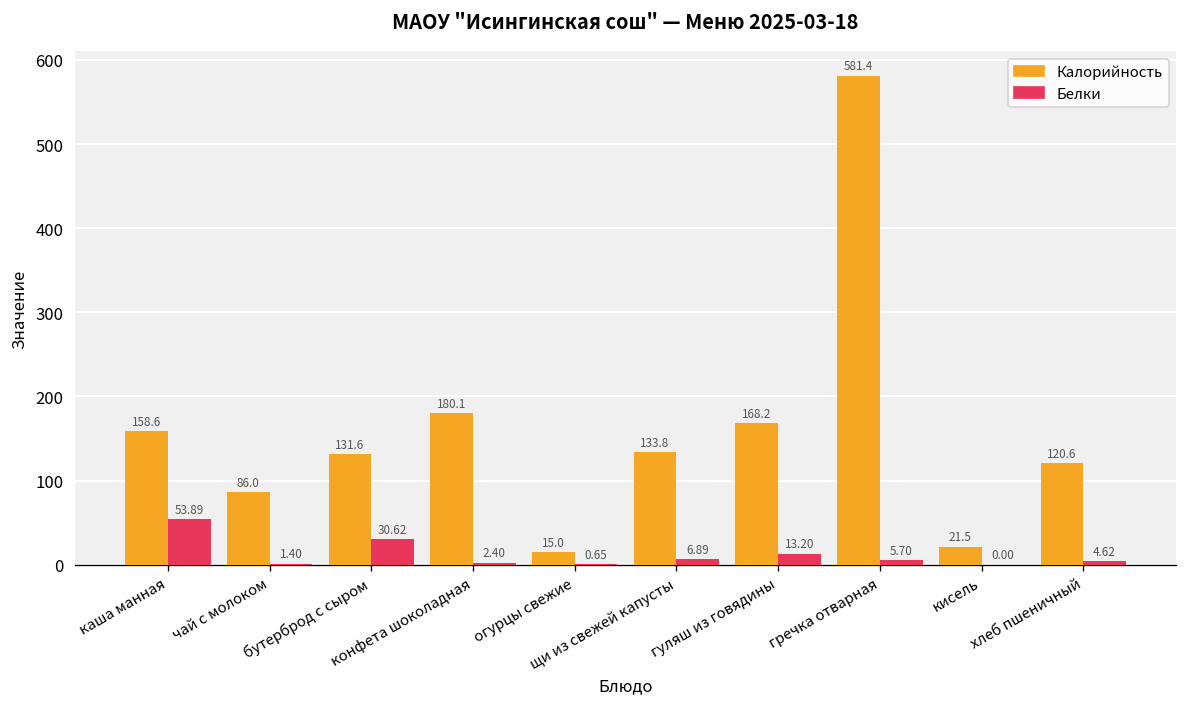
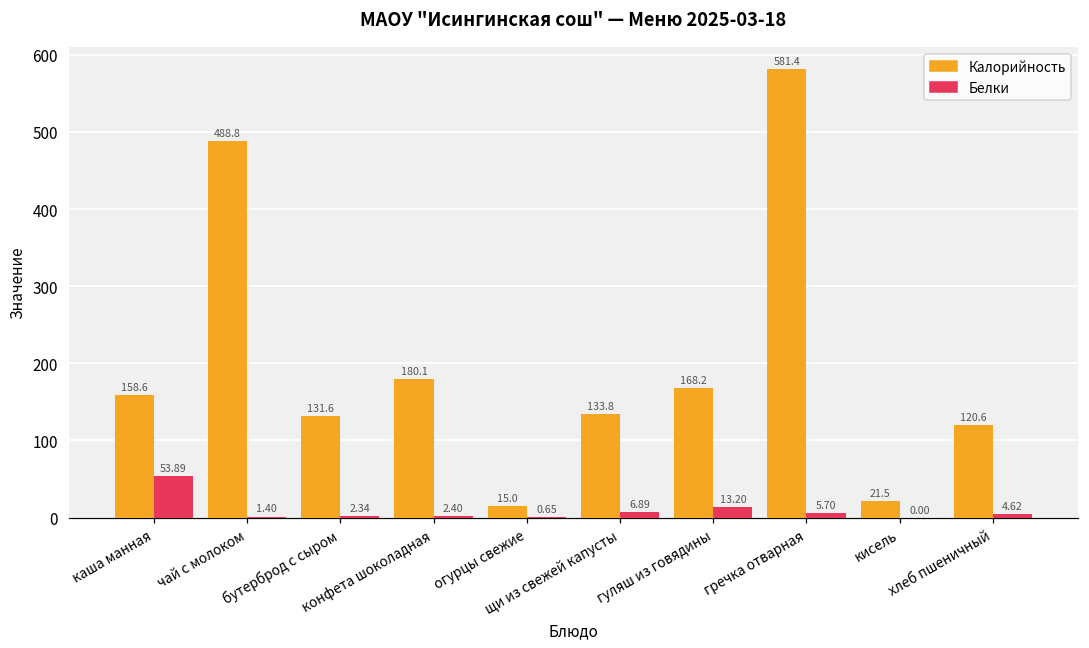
  {
    "Калорийность": {
      "каша манная": 158.6,
-     "чай с молоком": 86.0,
+     "чай с молоком": 488.8,
      "бутерброд с сыром": 131.6,
      "конфета шоколадная": 180.1,
      "огурцы свежие": 15.0,
      "щи из свежей капусты": 133.8,
      "гуляш из говядины": 168.2,
      "гречка отварная": 581.4,
      "кисель": 21.5,
      "хлеб пшеничный": 120.6
    },
    "Белки": {
      "каша манная": 53.89,
      "чай с молоком": 1.40,
-     "бутерброд с сыром": 30.62,
+     "бутерброд с сыром": 2.34,
      "конфета шоколадная": 2.40,
      "огурцы свежие": 0.65,
      "щи из свежей капусты": 6.89,
      "гуляш из говядины": 13.20,
      "гречка отварная": 5.70,
      "кисель": 0.00,
      "хлеб пшеничный": 4.62
    }
  }
